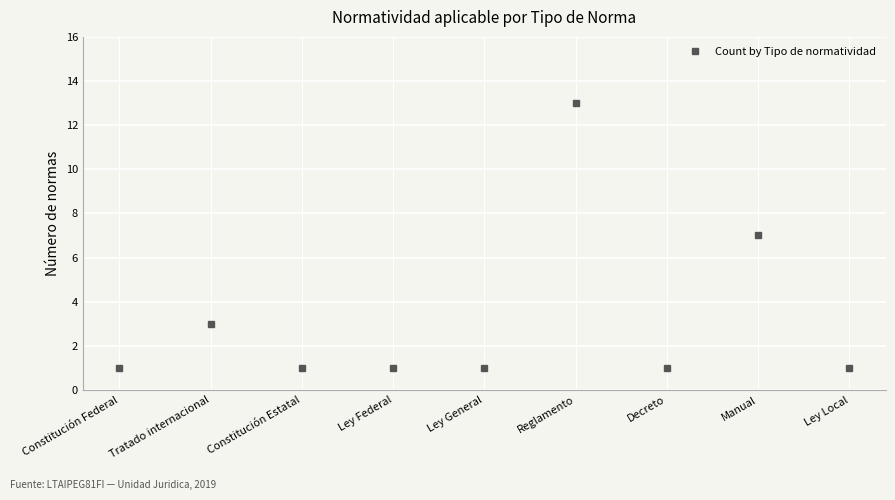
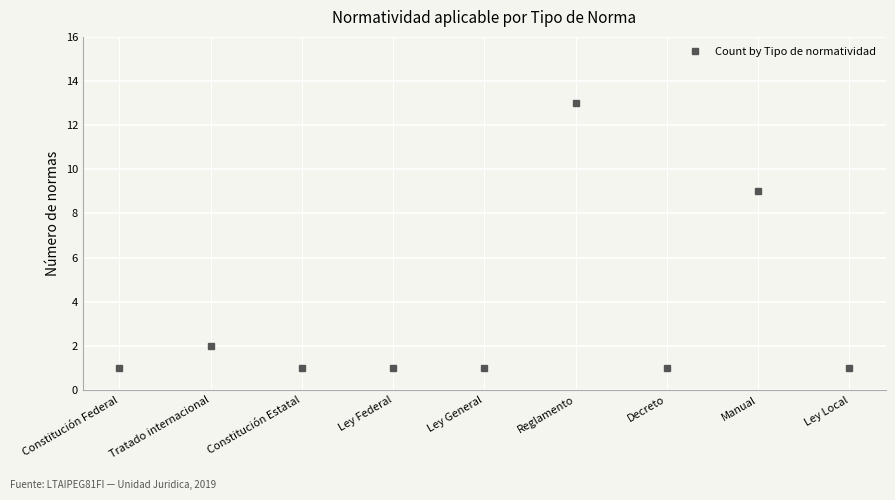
  {
    "Constitución Federal": 1,
-   "Tratado internacional": 3,
+   "Tratado internacional": 2,
    "Constitución Estatal": 1,
    "Ley Federal": 1,
    "Ley General": 1,
    "Reglamento": 13,
    "Decreto": 1,
-   "Manual": 7,
+   "Manual": 9,
    "Ley Local": 1
  }
